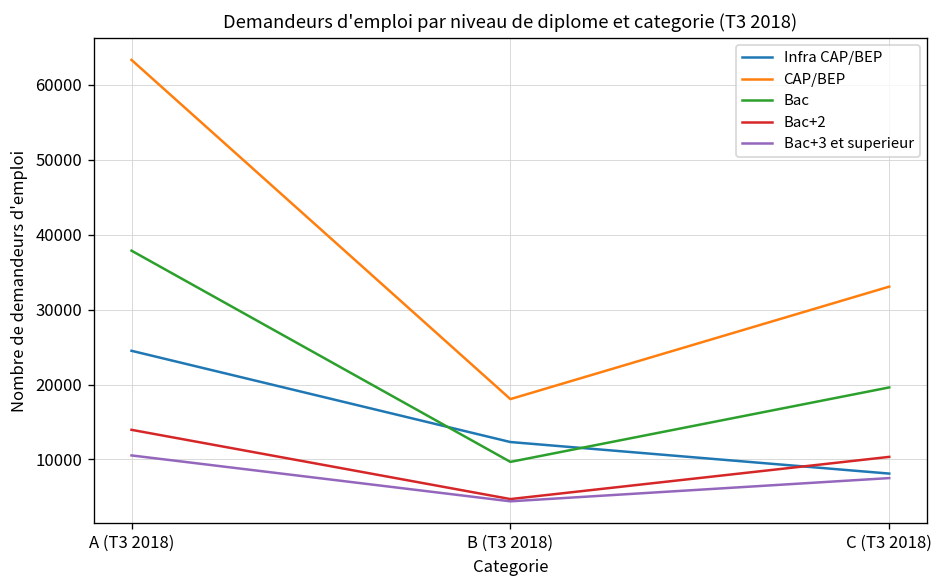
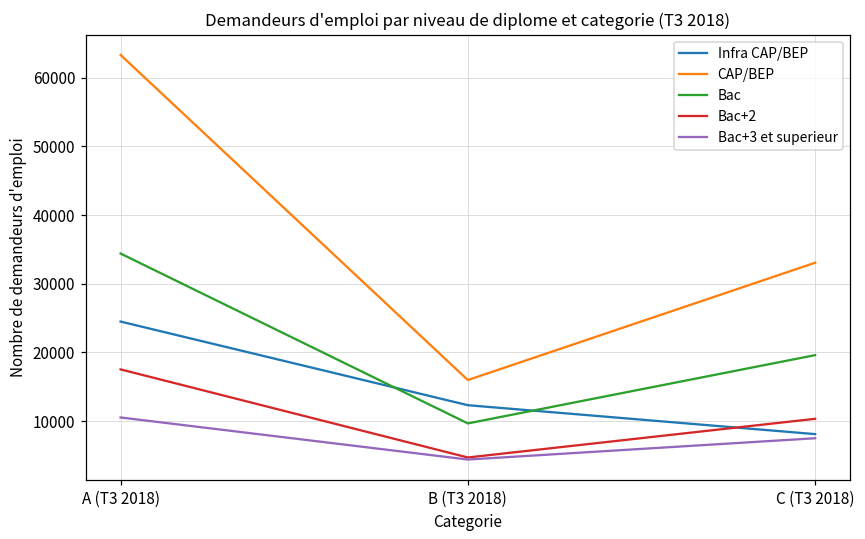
  {
    "Infra CAP/BEP": {
      "A (T3 2018)": 25000,
      "B (T3 2018)": 12000,
      "C (T3 2018)": 8000
    },
    "CAP/BEP": {
      "A (T3 2018)": 63000,
-     "B (T3 2018)": 18000,
+     "B (T3 2018)": 16000,
      "C (T3 2018)": 33000
    },
    "Bac": {
-     "A (T3 2018)": 38000,
+     "A (T3 2018)": 34000,
      "B (T3 2018)": 10000,
      "C (T3 2018)": 20000
    },
    "Bac+2": {
-     "A (T3 2018)": 14000,
+     "A (T3 2018)": 18000,
      "C (T3 2018)": 10000
    },
    "Bac+3 et superieur": {
      "A (T3 2018)": 11000,
      "C (T3 2018)": 8000
    }
  }
